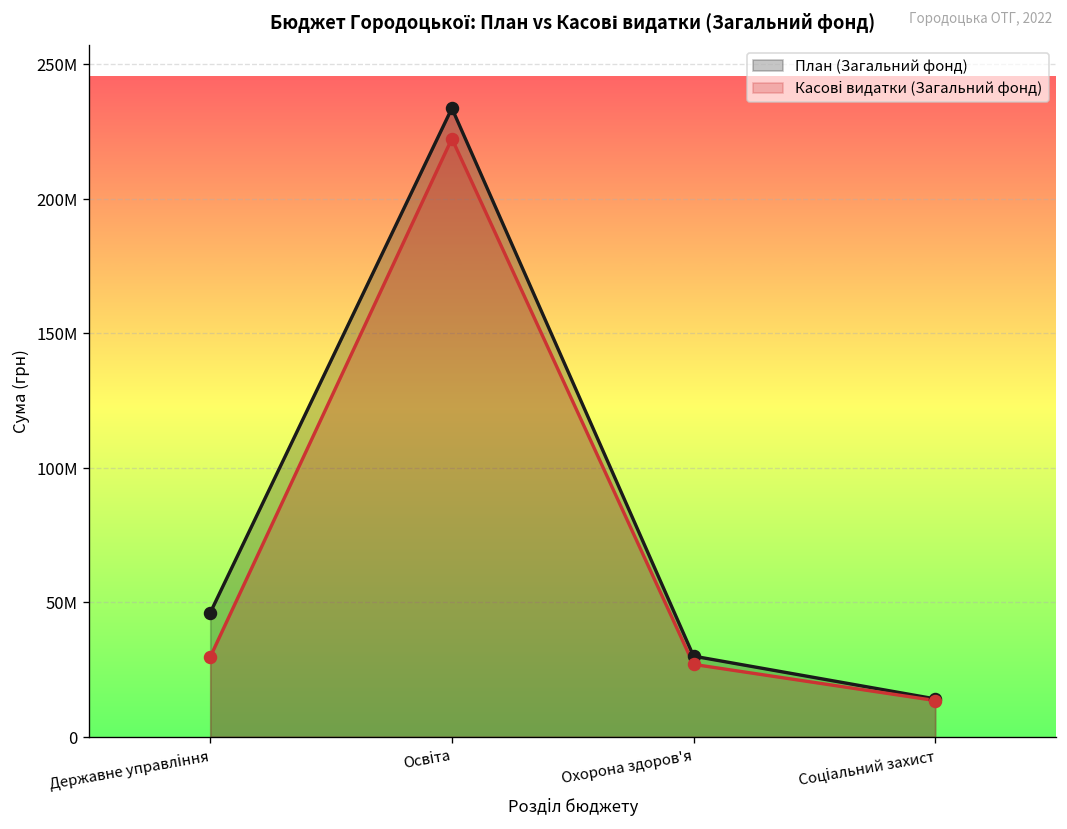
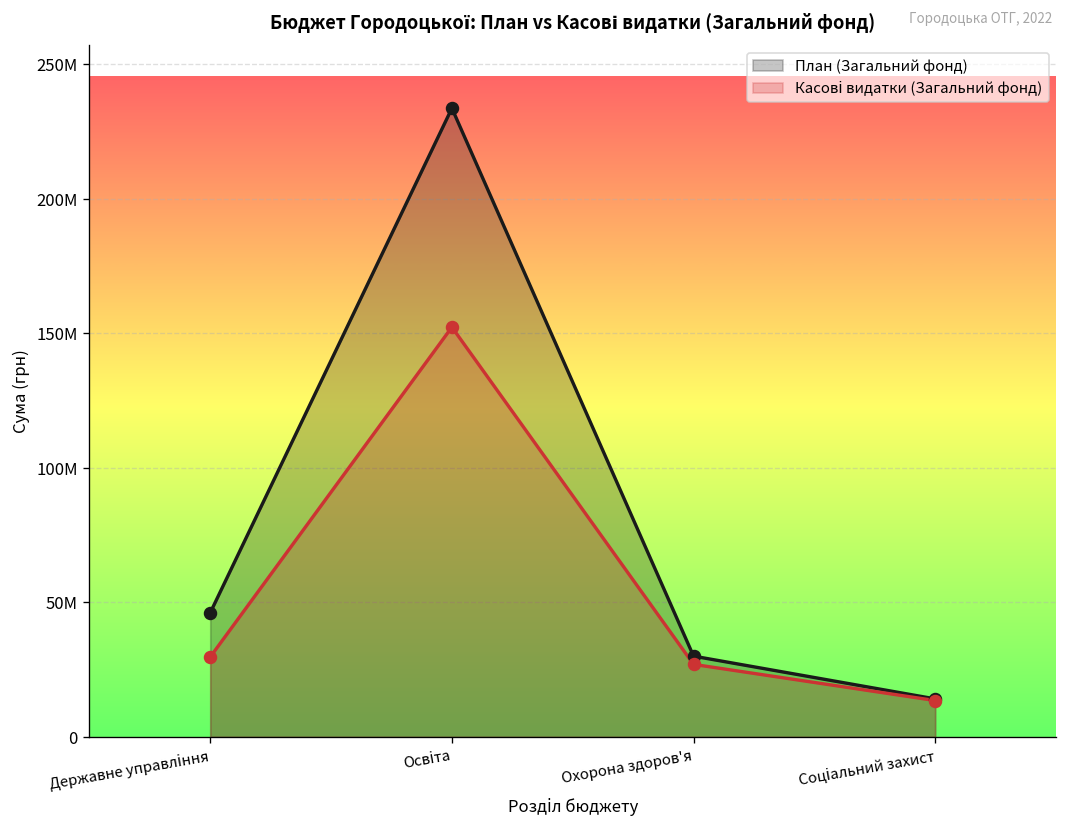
  {
    "План (Загальний фонд)": {
      "Державне управління": 46000000,
      "Освіта": 234000000,
      "Охорона здоров'я": 30000000
    },
    "Касові видатки (Загальний фонд)": {
      "Державне управління": 30000000,
-     "Освіта": 222000000,
+     "Освіта": 152000000,
      "Охорона здоров'я": 27000000
    }
  }
